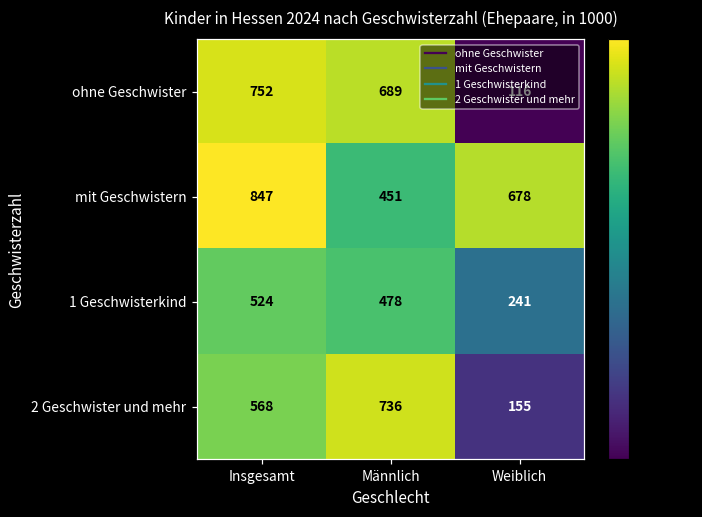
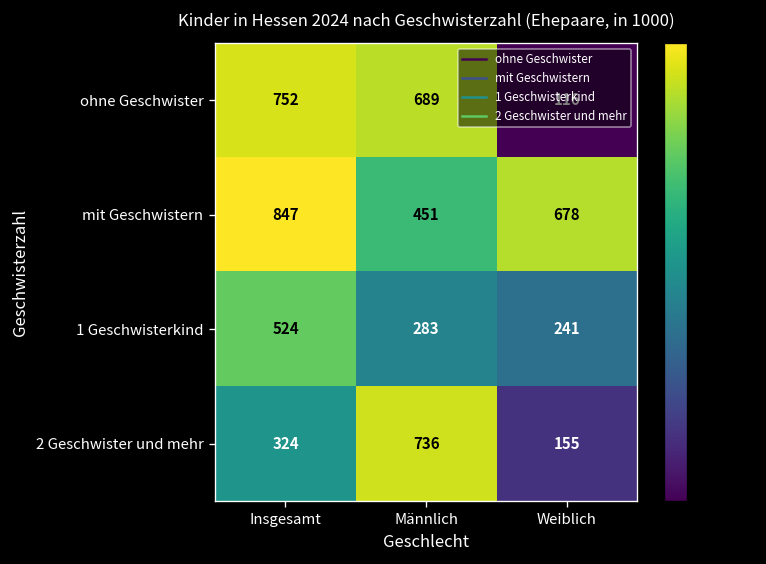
  {
    "ohne Geschwister": {
      "Insgesamt": 752,
      "Männlich": 689
    },
    "mit Geschwistern": {
      "Insgesamt": 847,
      "Männlich": 451,
      "Weiblich": 678
    },
    "1 Geschwisterkind": {
      "Insgesamt": 524,
-     "Männlich": 478,
+     "Männlich": 283,
      "Weiblich": 241
    },
    "2 Geschwister und mehr": {
-     "Insgesamt": 568,
+     "Insgesamt": 324,
      "Männlich": 736,
      "Weiblich": 155
    }
  }
